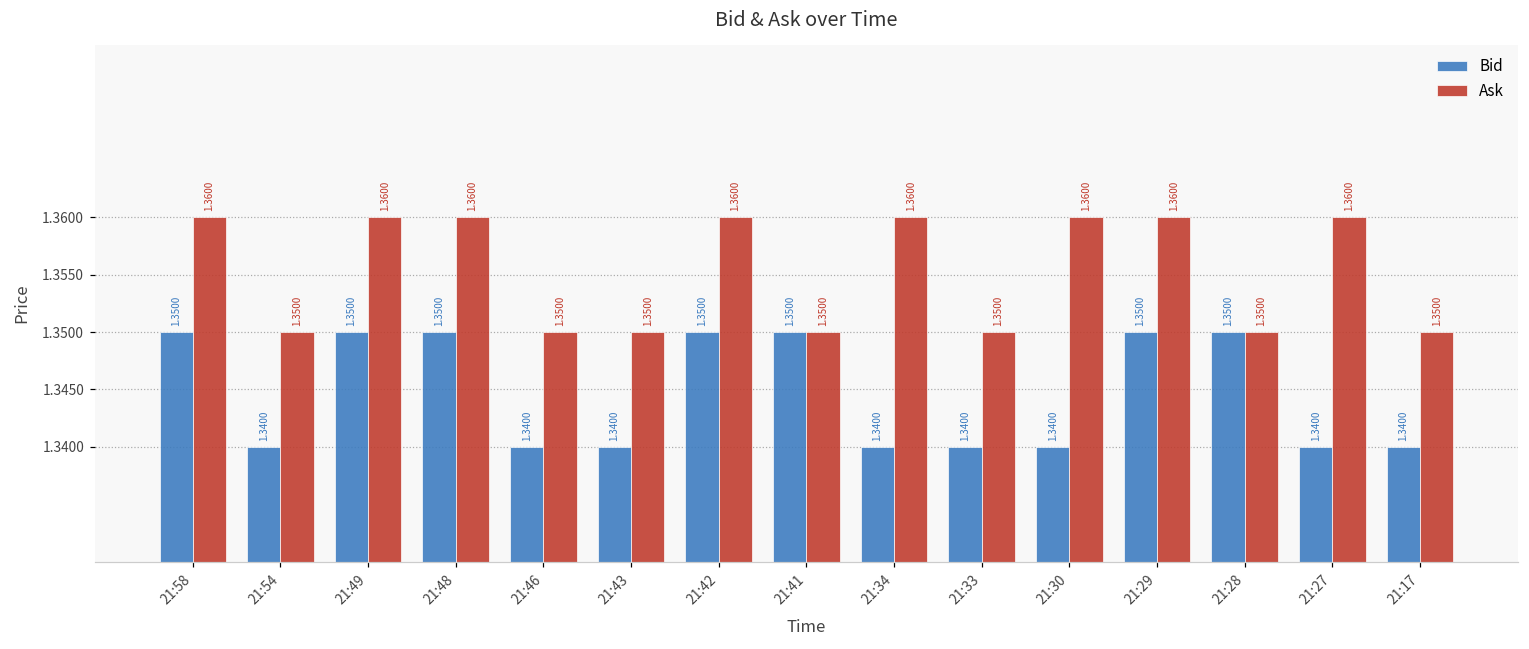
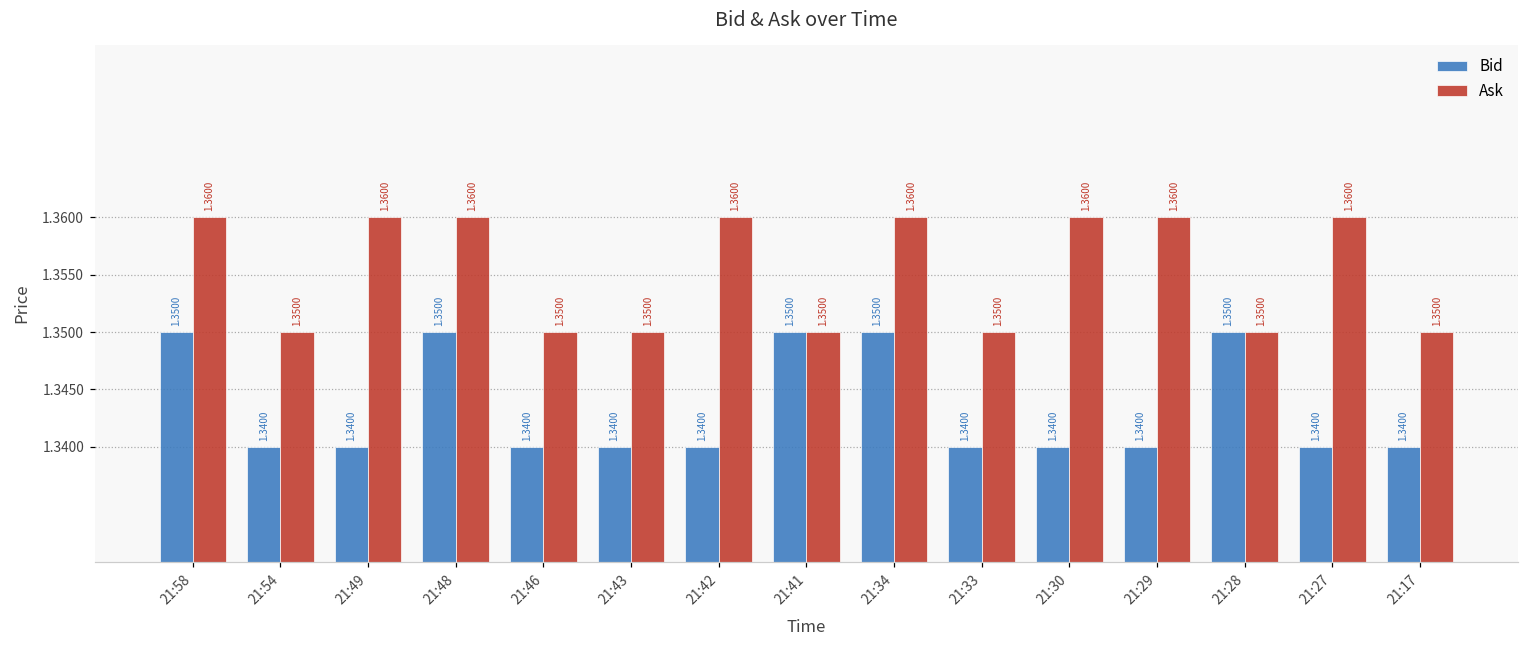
  {
    "Bid": {
      "21:58": 1.3500,
      "21:54": 1.3400,
-     "21:49": 1.3500,
+     "21:49": 1.3400,
      "21:48": 1.3500,
      "21:46": 1.3400,
      "21:43": 1.3400,
-     "21:42": 1.3500,
+     "21:42": 1.3400,
      "21:41": 1.3500,
-     "21:34": 1.3400,
+     "21:34": 1.3500,
      "21:33": 1.3400,
      "21:30": 1.3400,
-     "21:29": 1.3500,
+     "21:29": 1.3400,
      "21:28": 1.3500,
      "21:27": 1.3400,
      "21:17": 1.3400
    },
    "Ask": {
      "21:58": 1.3600,
      "21:54": 1.3500,
      "21:49": 1.3600,
      "21:48": 1.3600,
      "21:46": 1.3500,
      "21:43": 1.3500,
      "21:42": 1.3600,
      "21:41": 1.3500,
      "21:34": 1.3600,
      "21:33": 1.3500,
      "21:30": 1.3600,
      "21:29": 1.3600,
      "21:28": 1.3500,
      "21:27": 1.3600,
      "21:17": 1.3500
    }
  }
